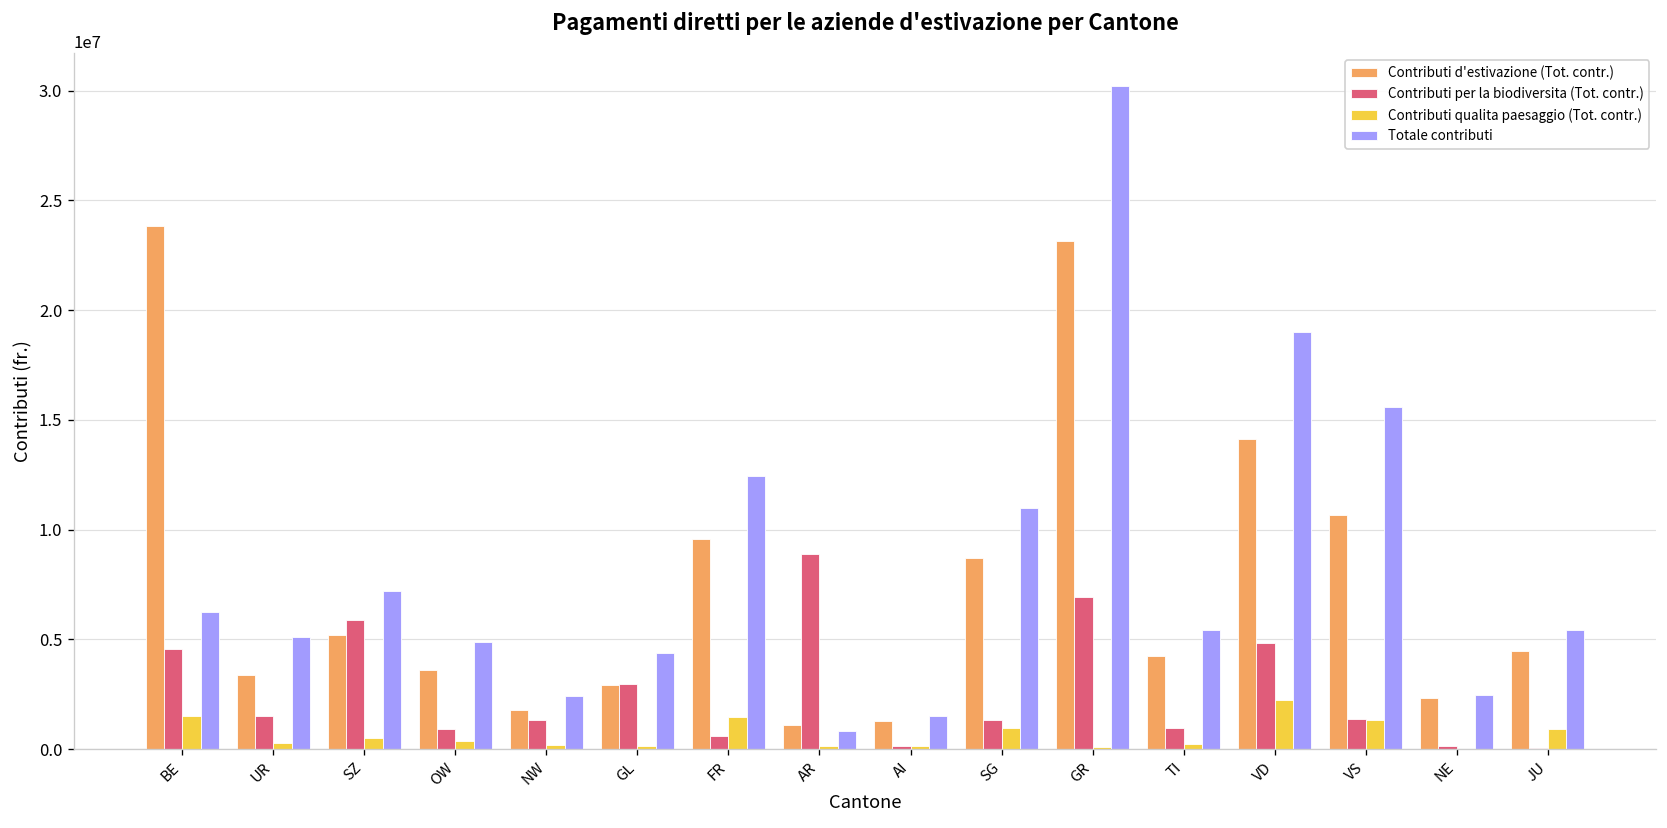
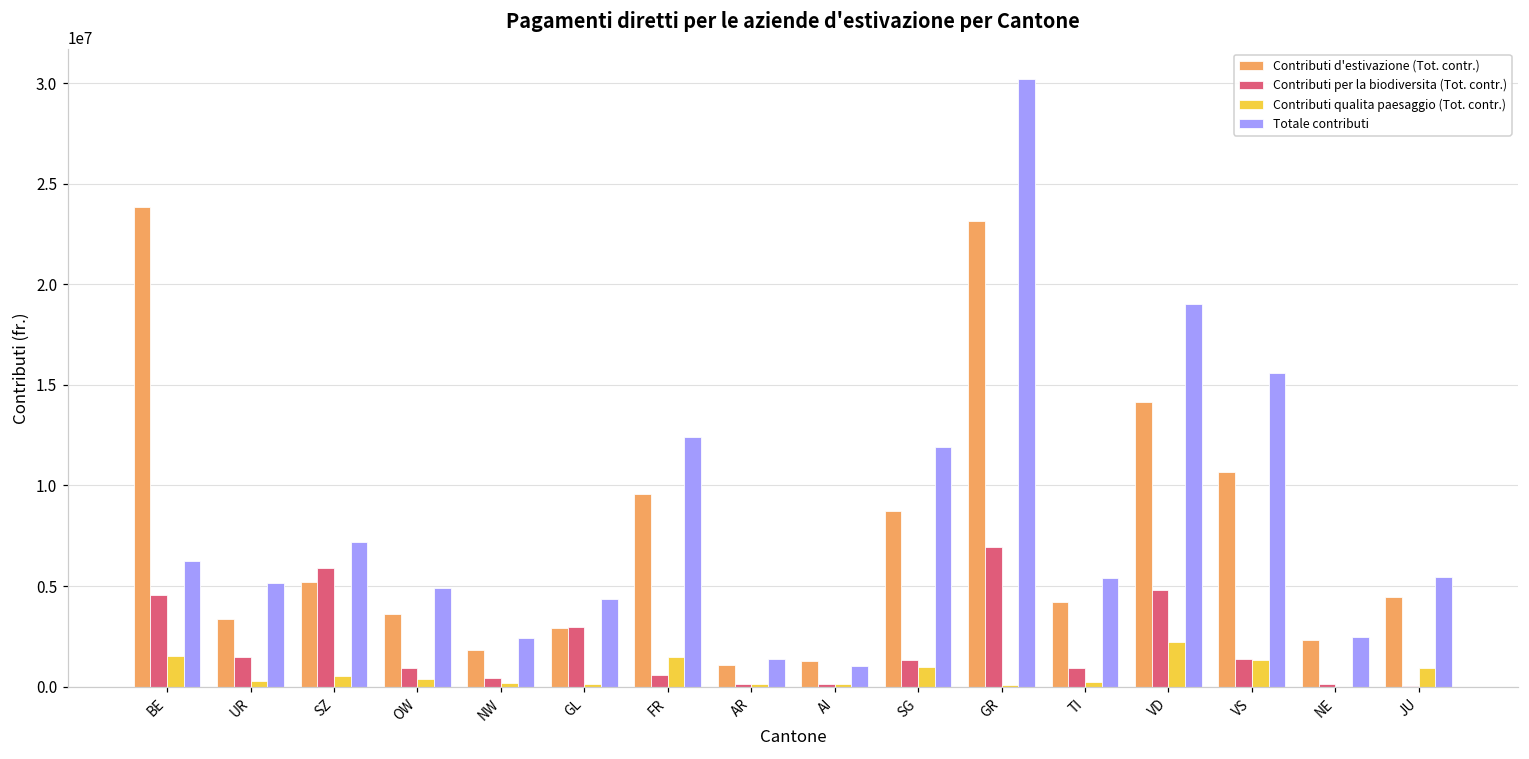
  {
    "Contributi per la biodiversita (Tot. contr.)": {
      "BE": 4600000,
      "UR": 1500000,
      "SZ": 5900000,
      "OW": 900000,
-     "NW": 1300000,
+     "NW": 500000,
      "GL": 2900000,
      "FR": 600000,
-     "AR": 8900000,
+     "AR": 100000,
      "AI": 100000,
      "SG": 1300000,
      "GR": 6900000,
      "TI": 900000,
      "VD": 4800000,
      "VS": 1400000
    },
    "Totale contributi": {
      "BE": 6200000,
      "UR": 5100000,
      "SZ": 7200000,
      "OW": 4900000,
      "NW": 2400000,
      "GL": 4400000,
      "FR": 12400000,
-     "AR": 800000,
-     "AI": 1500000,
-     "SG": 11000000,
+     "AR": 1400000,
+     "AI": 1000000,
+     "SG": 11900000,
      "GR": 30200000,
      "TI": 5400000,
      "VD": 19000000,
      "VS": 15600000,
      "NE": 2500000,
      "JU": 5400000
    }
  }
